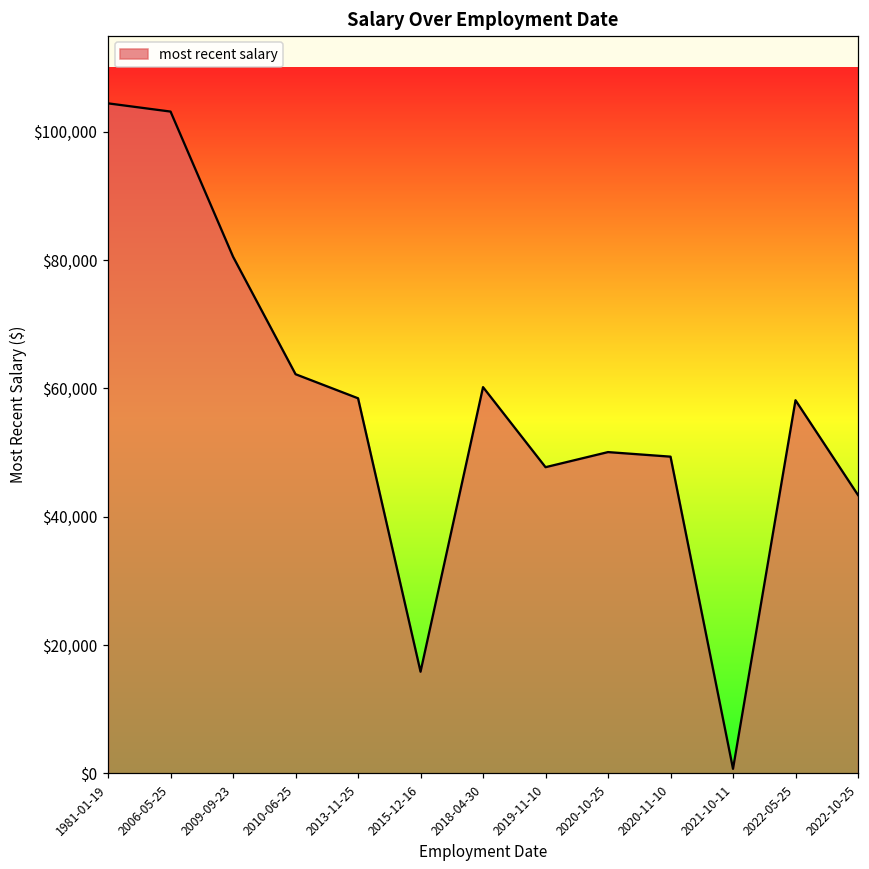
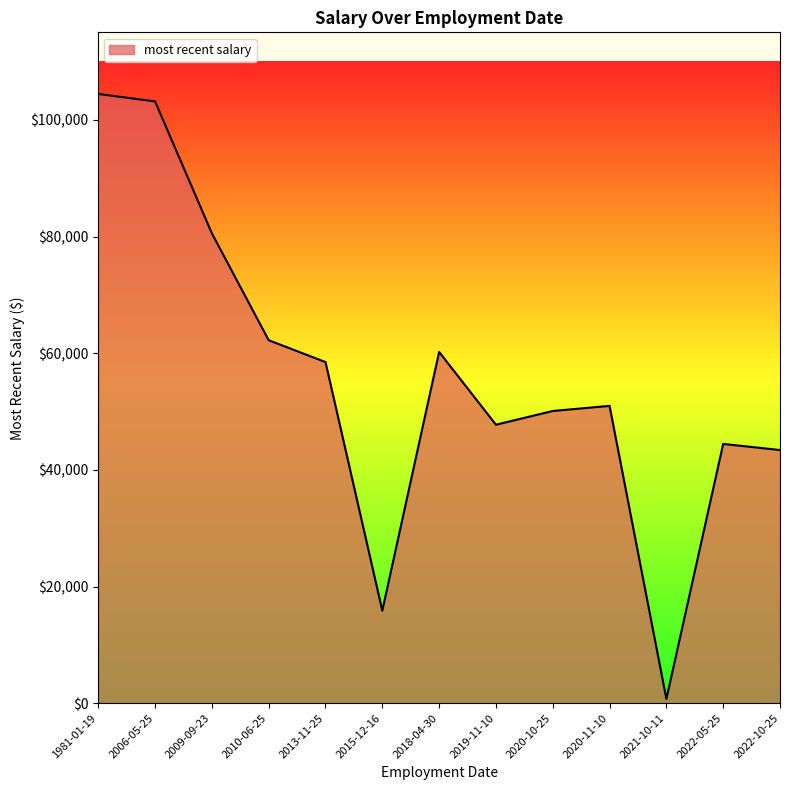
  {
    "1981-01-19": "$104,000",
    "2006-05-25": "$103,000",
    "2009-09-23": "$81,000",
    "2010-06-25": "$62,000",
    "2013-11-25": "$58,000",
    "2015-12-16": "$16,000",
    "2018-04-30": "$60,000",
    "2019-11-10": "$48,000",
    "2020-10-25": "$50,000",
-   "2020-11-10": "$49,000",
+   "2020-11-10": "$51,000",
    "2021-10-11": "$1,000",
-   "2022-05-25": "$58,000",
+   "2022-05-25": "$44,000",
    "2022-10-25": "$43,000"
  }
